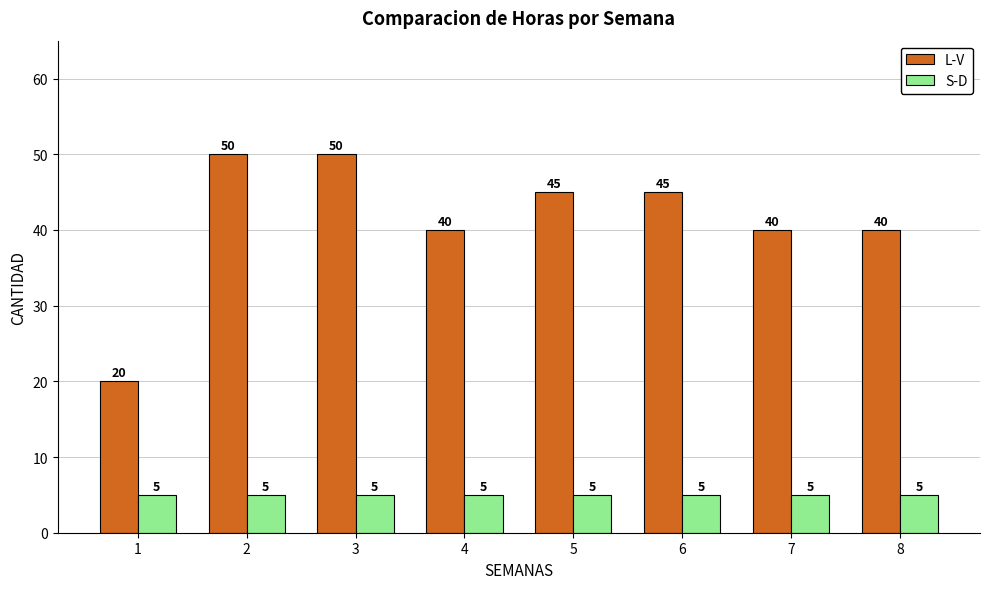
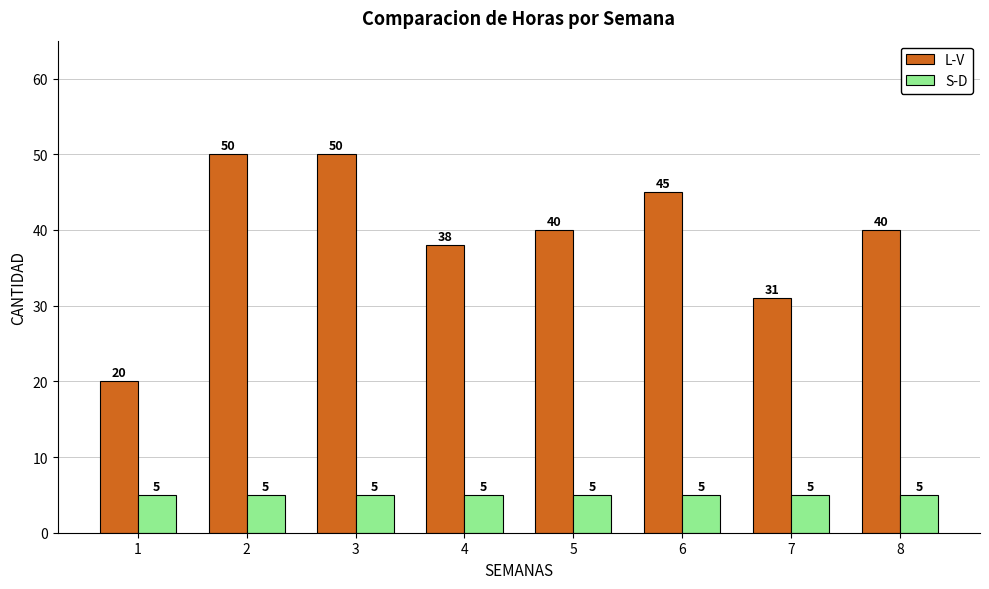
  {
    "L-V": {
      "1": 20,
      "2": 50,
      "3": 50,
-     "4": 40,
-     "5": 45,
+     "4": 38,
+     "5": 40,
      "6": 45,
-     "7": 40,
+     "7": 31,
      "8": 40
    },
    "S-D": {
      "1": 5,
      "2": 5,
      "3": 5,
      "4": 5,
      "5": 5,
      "6": 5,
      "7": 5,
      "8": 5
    }
  }
